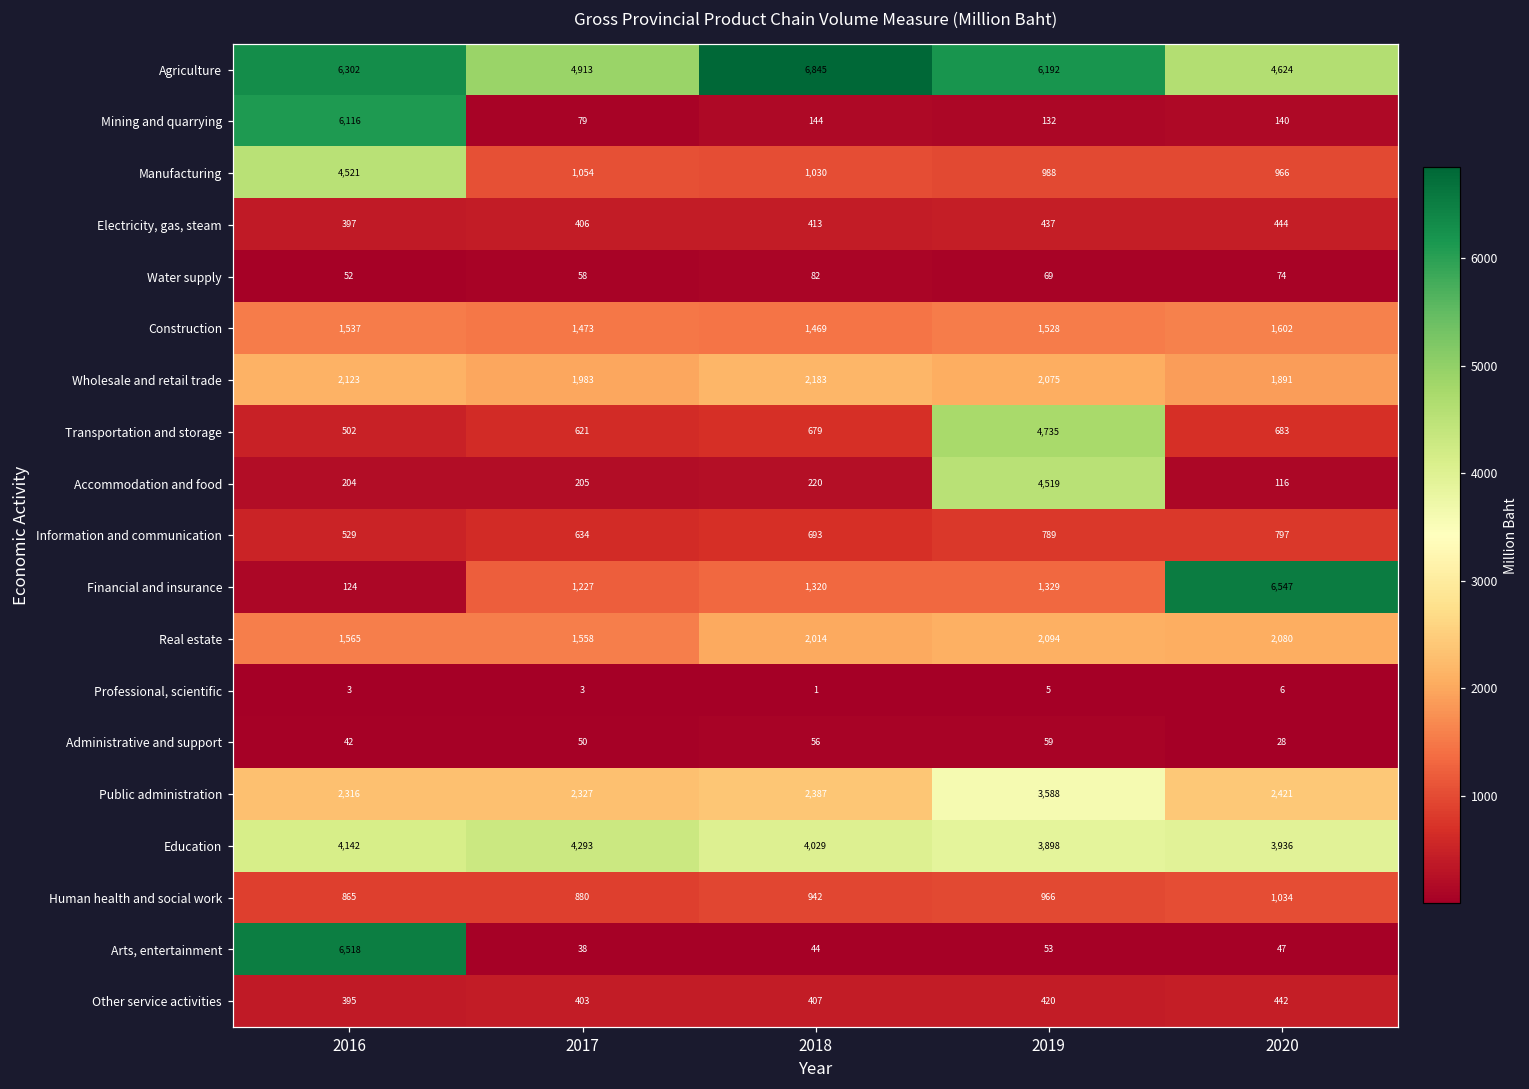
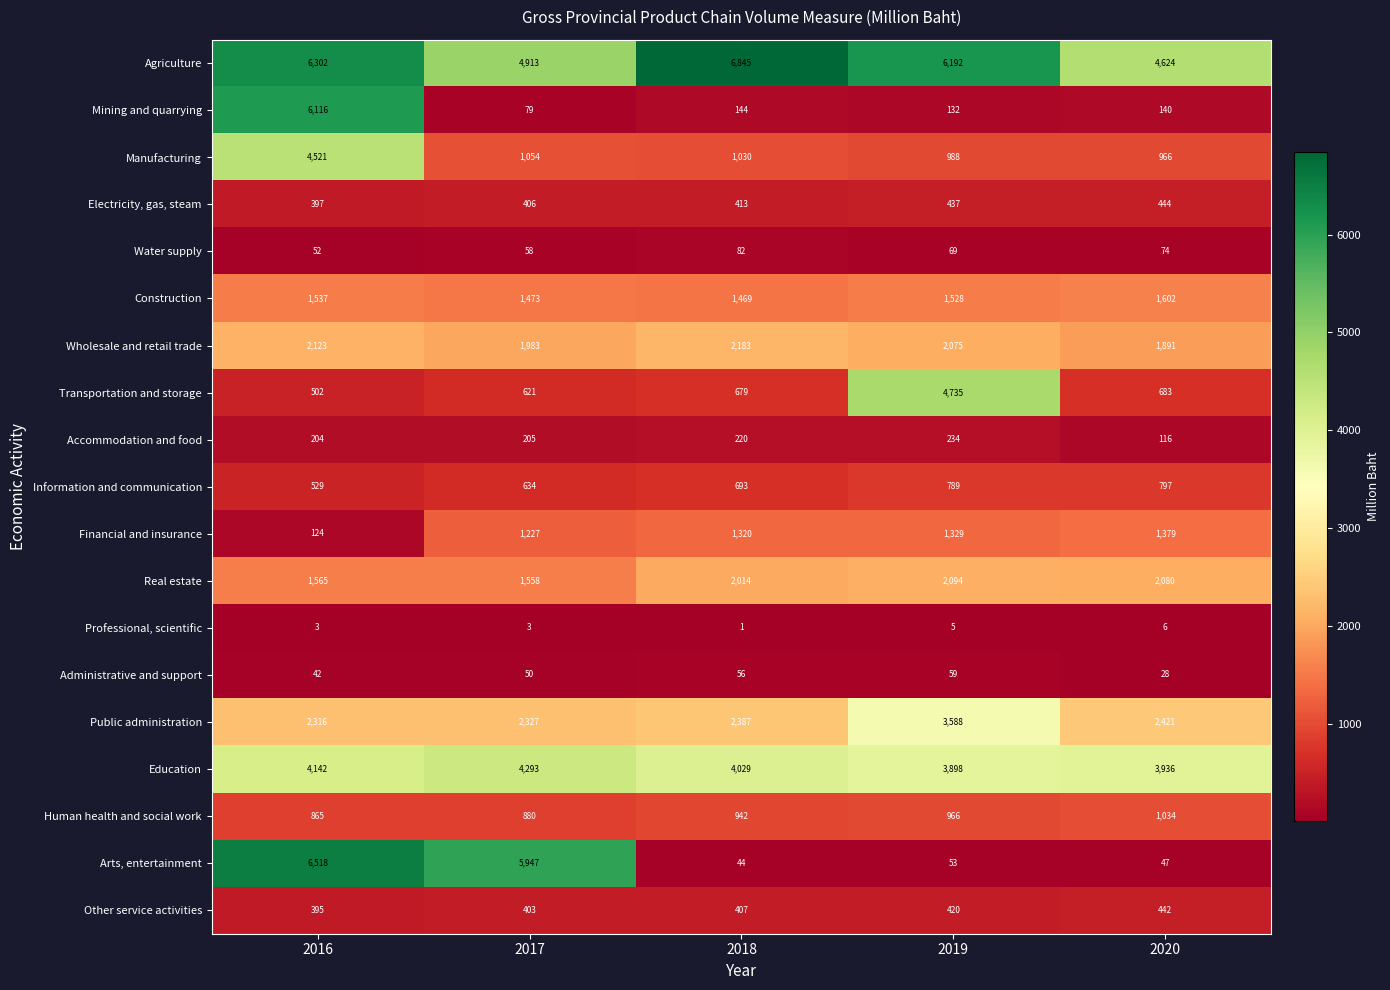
  {
    "Agriculture": {
      "2016": "6,302",
      "2017": "4,913",
      "2018": "6,845",
      "2019": "6,192",
      "2020": "4,624"
    },
    "Mining and quarrying": {
      "2016": "6,116",
      "2017": "79",
      "2018": "144",
      "2019": "132",
      "2020": "140"
    },
    "Manufacturing": {
      "2016": "4,521",
      "2017": "1,054",
      "2018": "1,030",
      "2019": "988",
      "2020": "966"
    },
    "Electricity, gas, steam": {
      "2016": "397",
      "2017": "406",
      "2018": "413",
      "2019": "437",
      "2020": "444"
    },
    "Water supply": {
      "2016": "52",
      "2017": "58",
      "2018": "82",
      "2019": "69",
      "2020": "74"
    },
    "Construction": {
      "2016": "1,537",
      "2017": "1,473",
      "2018": "1,469",
      "2019": "1,528",
      "2020": "1,602"
    },
    "Wholesale and retail trade": {
      "2016": "2,123",
      "2017": "1,983",
      "2018": "2,183",
      "2019": "2,075",
      "2020": "1,891"
    },
    "Transportation and storage": {
      "2016": "502",
      "2017": "621",
      "2018": "679",
      "2019": "4,735",
      "2020": "683"
    },
    "Accommodation and food": {
      "2016": "204",
      "2017": "205",
      "2018": "220",
-     "2019": "4,519",
+     "2019": "234",
      "2020": "116"
    },
    "Information and communication": {
      "2016": "529",
      "2017": "634",
      "2018": "693",
      "2019": "789",
      "2020": "797"
    },
    "Financial and insurance": {
      "2016": "124",
      "2017": "1,227",
      "2018": "1,320",
      "2019": "1,329",
-     "2020": "6,547"
+     "2020": "1,379"
    },
    "Real estate": {
      "2016": "1,565",
      "2017": "1,558",
      "2018": "2,014",
      "2019": "2,094",
      "2020": "2,080"
    },
    "Professional, scientific": {
      "2016": "3",
      "2017": "3",
      "2018": "1",
      "2019": "5",
      "2020": "6"
    },
    "Administrative and support": {
      "2016": "42",
      "2017": "50",
      "2018": "56",
      "2019": "59",
      "2020": "28"
    },
    "Public administration": {
      "2016": "2,316",
      "2017": "2,327",
      "2018": "2,387",
      "2019": "3,588",
      "2020": "2,421"
    },
    "Education": {
      "2016": "4,142",
      "2017": "4,293",
      "2018": "4,029",
      "2019": "3,898",
      "2020": "3,936"
    },
    "Human health and social work": {
      "2016": "865",
      "2017": "880",
      "2018": "942",
      "2019": "966",
      "2020": "1,034"
    },
    "Arts, entertainment": {
      "2016": "6,518",
-     "2017": "38",
+     "2017": "5,947",
      "2018": "44",
      "2019": "53",
      "2020": "47"
    },
    "Other service activities": {
      "2016": "395",
      "2017": "403",
      "2018": "407",
      "2019": "420",
      "2020": "442"
    }
  }
